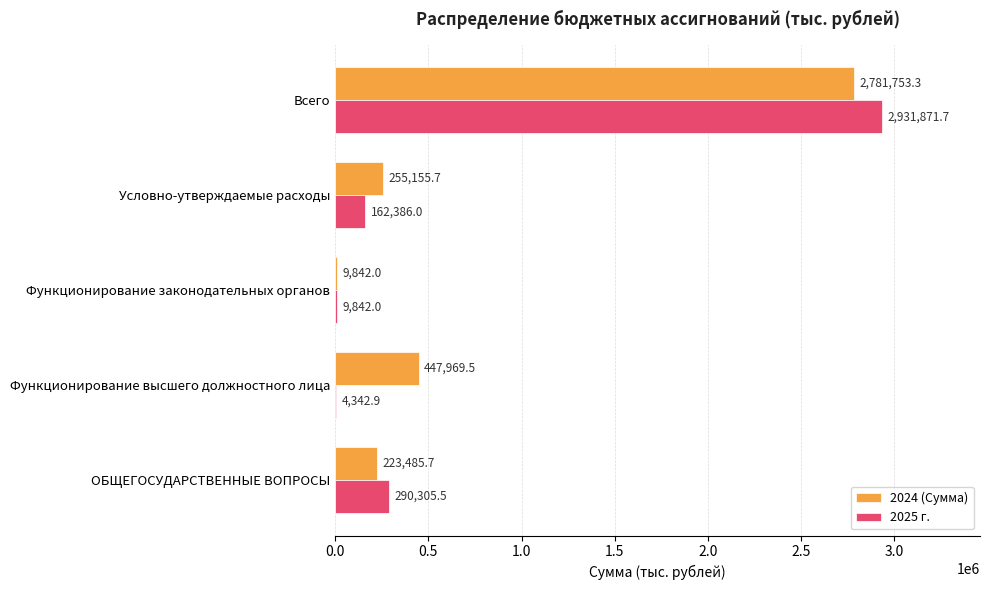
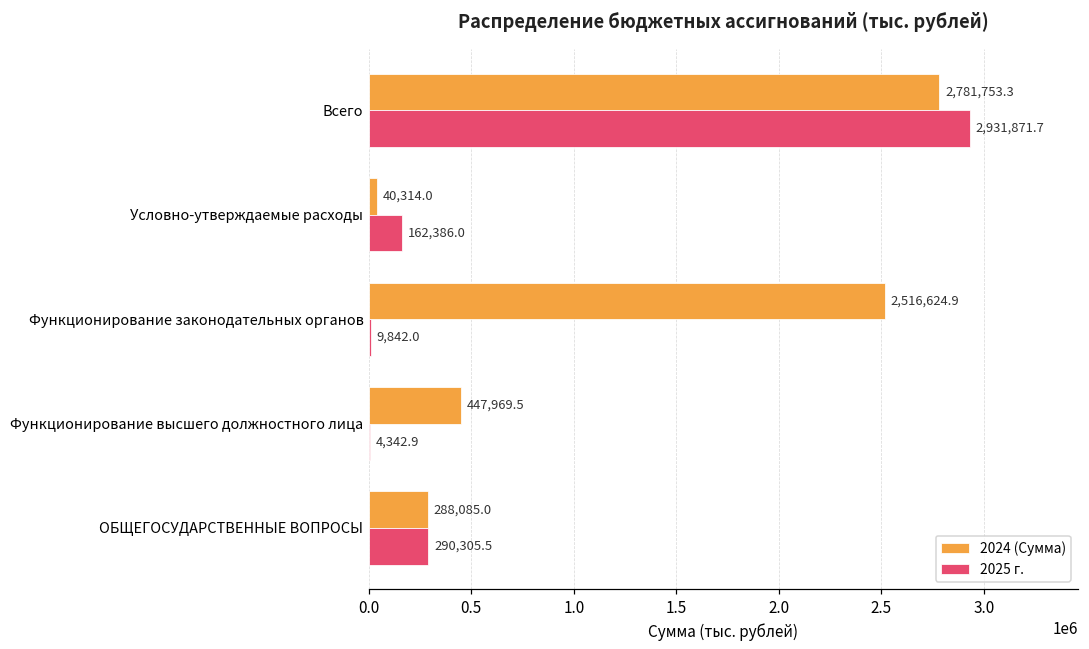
  {
    "2024 (Сумма)": {
      "Всего": "2,781,753.3",
-     "Условно-утверждаемые расходы": "255,155.7",
-     "Функционирование законодательных органов": "9,842.0",
+     "Условно-утверждаемые расходы": "40,314.0",
+     "Функционирование законодательных органов": "2,516,624.9",
      "Функционирование высшего должностного лица": "447,969.5",
-     "ОБЩЕГОСУДАРСТВЕННЫЕ ВОПРОСЫ": "223,485.7"
+     "ОБЩЕГОСУДАРСТВЕННЫЕ ВОПРОСЫ": "288,085.0"
    },
    "2025 г.": {
      "Всего": "2,931,871.7",
      "Условно-утверждаемые расходы": "162,386.0",
      "Функционирование законодательных органов": "9,842.0",
      "Функционирование высшего должностного лица": "4,342.9",
      "ОБЩЕГОСУДАРСТВЕННЫЕ ВОПРОСЫ": "290,305.5"
    }
  }
